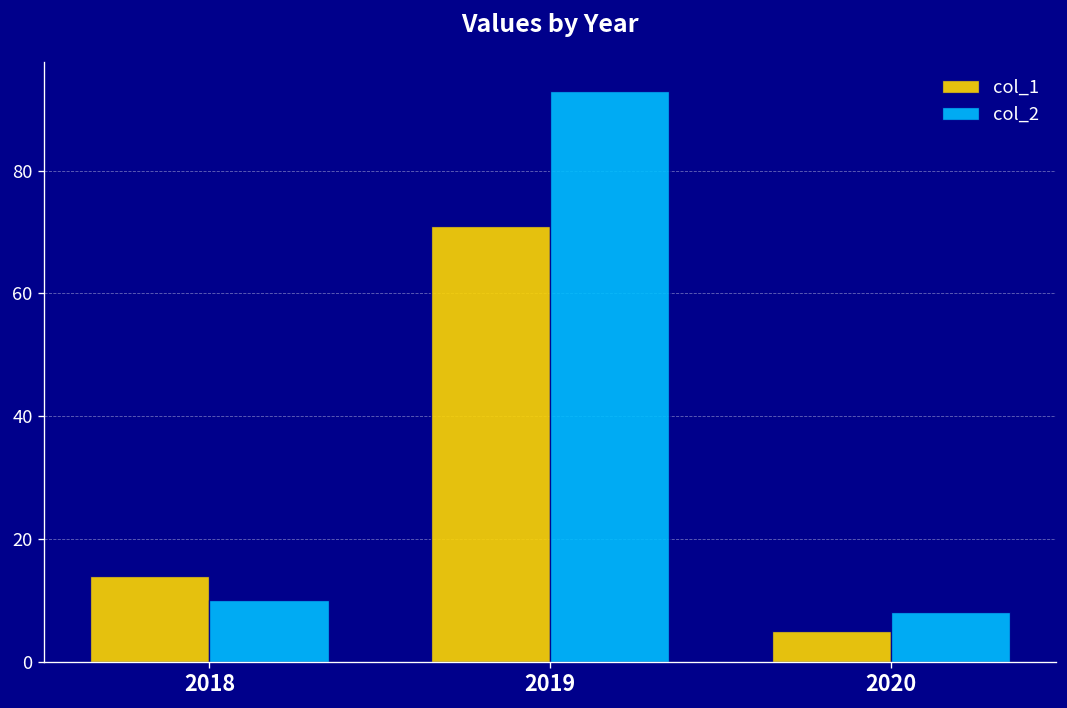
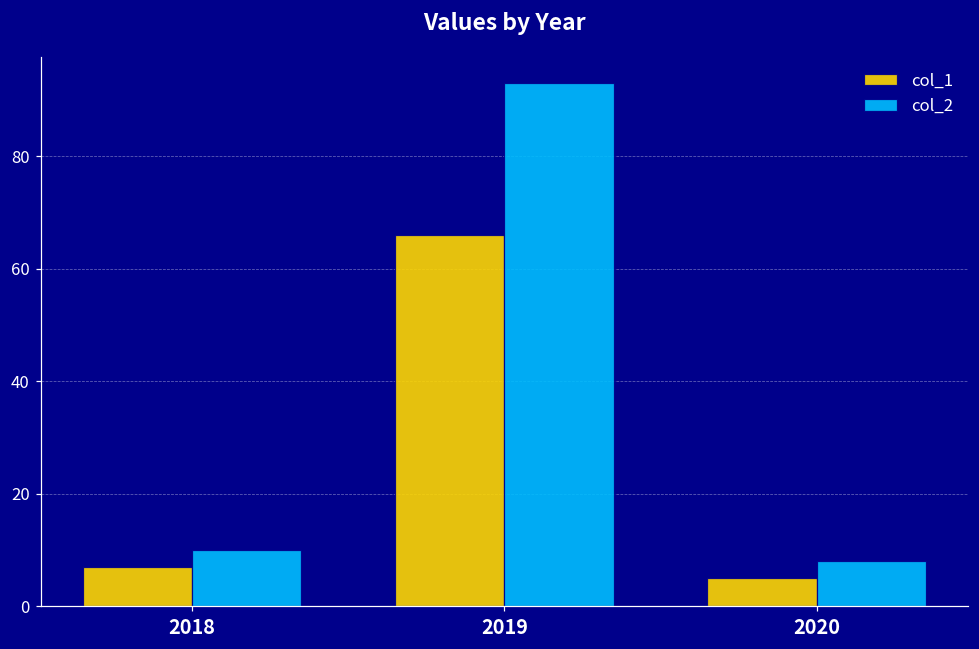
  {
    "col_1": {
-     "2018": 14,
-     "2019": 71,
+     "2018": 7,
+     "2019": 66,
      "2020": 5
    },
    "col_2": {
      "2018": 10,
      "2019": 93,
      "2020": 8
    }
  }
